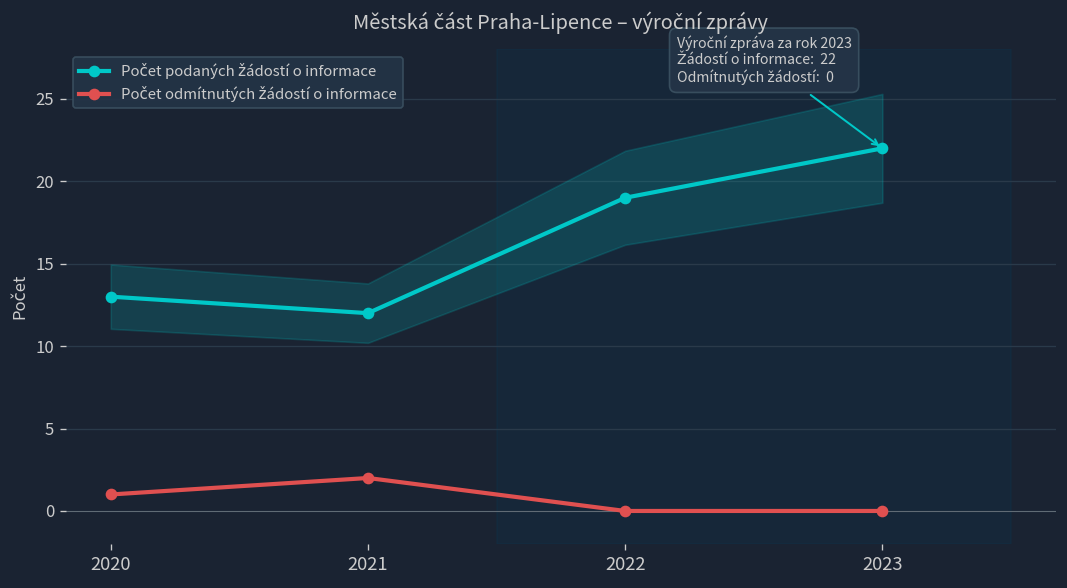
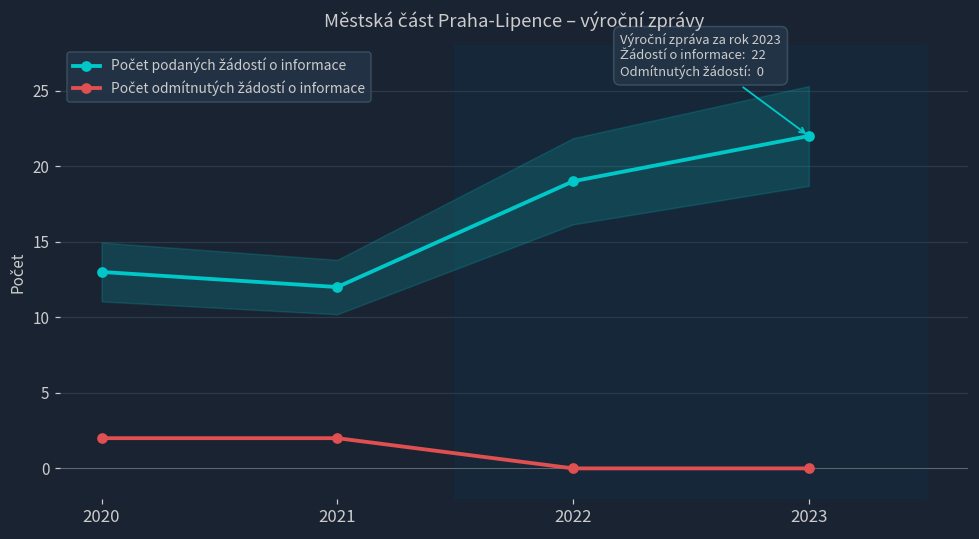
  {
    "Počet odmítnutých žádostí o informace": {
-     "2020": 1,
+     "2020": 2,
      "2021": 2,
      "2022": 0,
      "2023": 0
    }
  }
